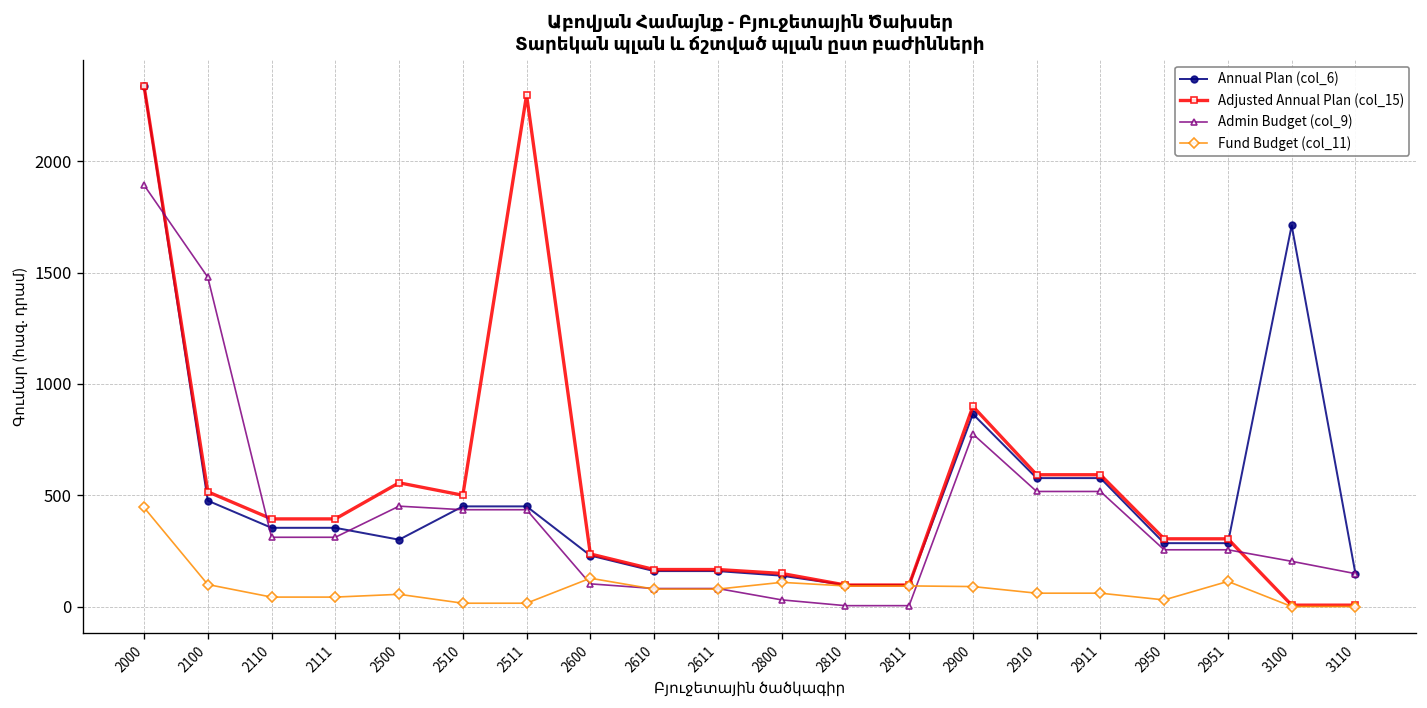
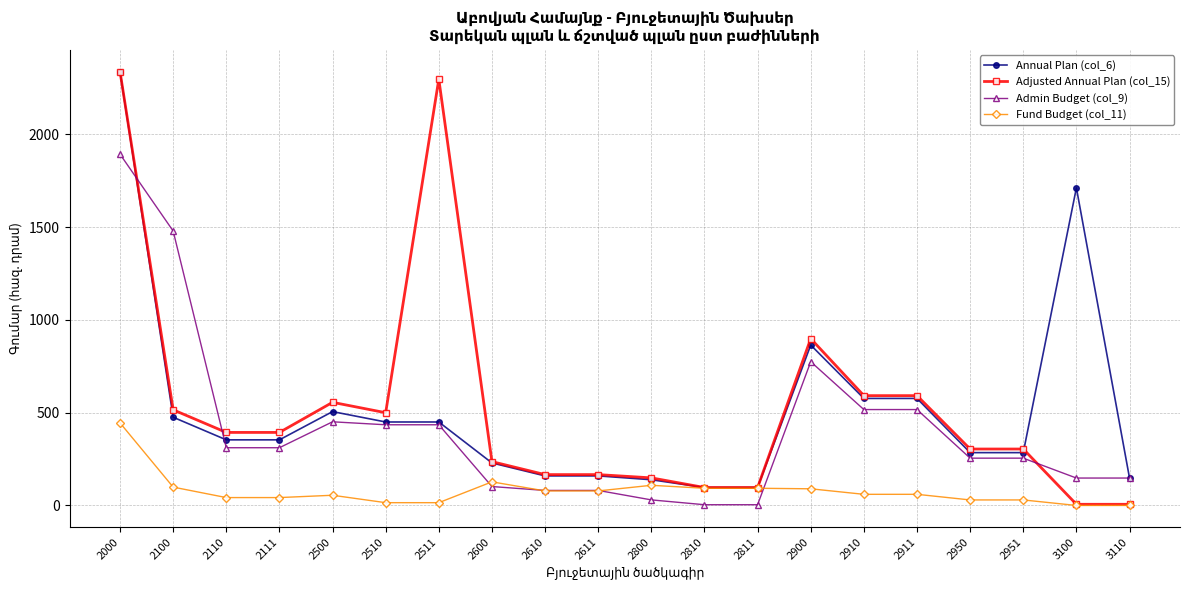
  {
    "Annual Plan (col_6)": {
      "2100": 480,
      "2110": 350,
      "2111": 350,
-     "2500": 300,
+     "2500": 510,
      "2510": 450,
      "2511": 450,
      "2900": 860,
      "2910": 580,
      "2911": 580,
      "2950": 280,
      "2951": 280,
      "3100": 1710
    },
    "Adjusted Annual Plan (col_15)": {
      "2100": 520,
      "2110": 390,
      "2111": 390,
      "2500": 560,
      "2510": 500,
      "2511": 2300,
      "2900": 900,
      "2910": 590,
      "2911": 590,
      "2950": 300,
      "2951": 300
    },
    "Admin Budget (col_9)": {
      "2000": 1890,
      "2100": 1480,
      "2110": 310,
      "2111": 310,
      "2500": 450,
      "2510": 440,
      "2511": 440,
      "2600": 100,
      "2800": 30,
      "2810": 0,
      "2811": 0,
      "2900": 780,
      "2910": 520,
      "2911": 520,
      "2950": 260,
      "2951": 260,
-     "3100": 200
+     "3100": 150
    },
    "Fund Budget (col_11)": {
      "2000": 450,
      "2100": 100,
      "2110": 40,
      "2111": 40,
      "2500": 60,
      "2510": 20,
      "2511": 20,
      "2600": 130,
      "2800": 110,
      "2900": 90,
      "2910": 60,
      "2911": 60,
      "2950": 30,
-     "2951": 110
+     "2951": 30
    }
  }
